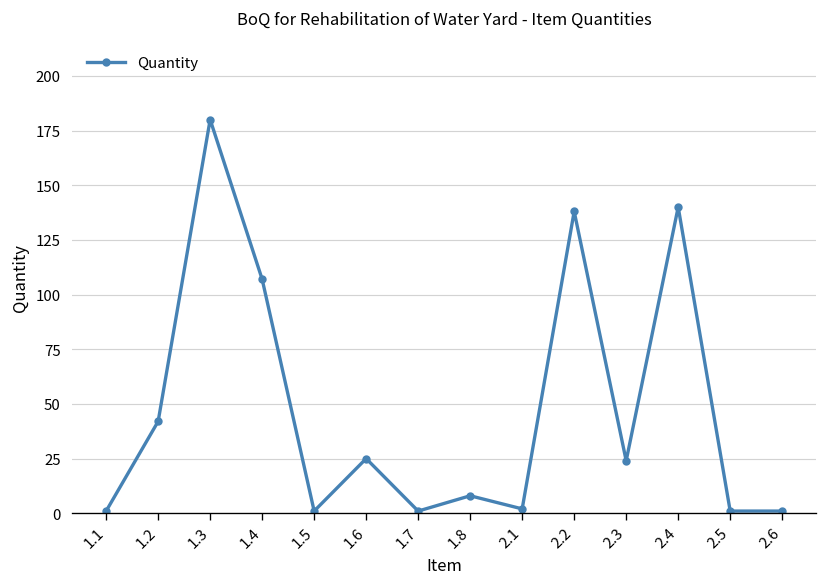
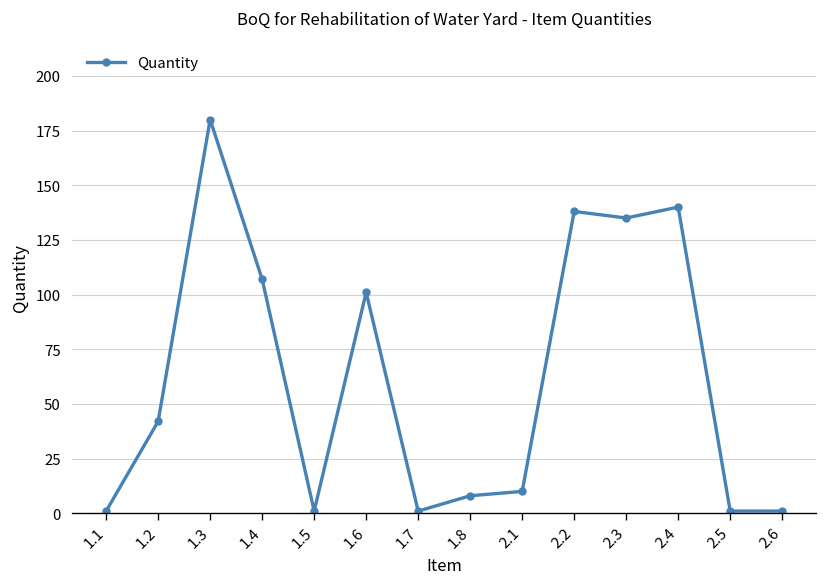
  {
    "1.1": 1,
    "1.2": 42,
    "1.3": 180,
    "1.4": 107,
    "1.5": 1,
-   "1.6": 25,
+   "1.6": 101,
    "1.7": 1,
    "1.8": 8,
-   "2.1": 2,
+   "2.1": 10,
    "2.2": 138,
-   "2.3": 24,
+   "2.3": 135,
    "2.4": 140,
    "2.5": 1,
    "2.6": 1
  }
